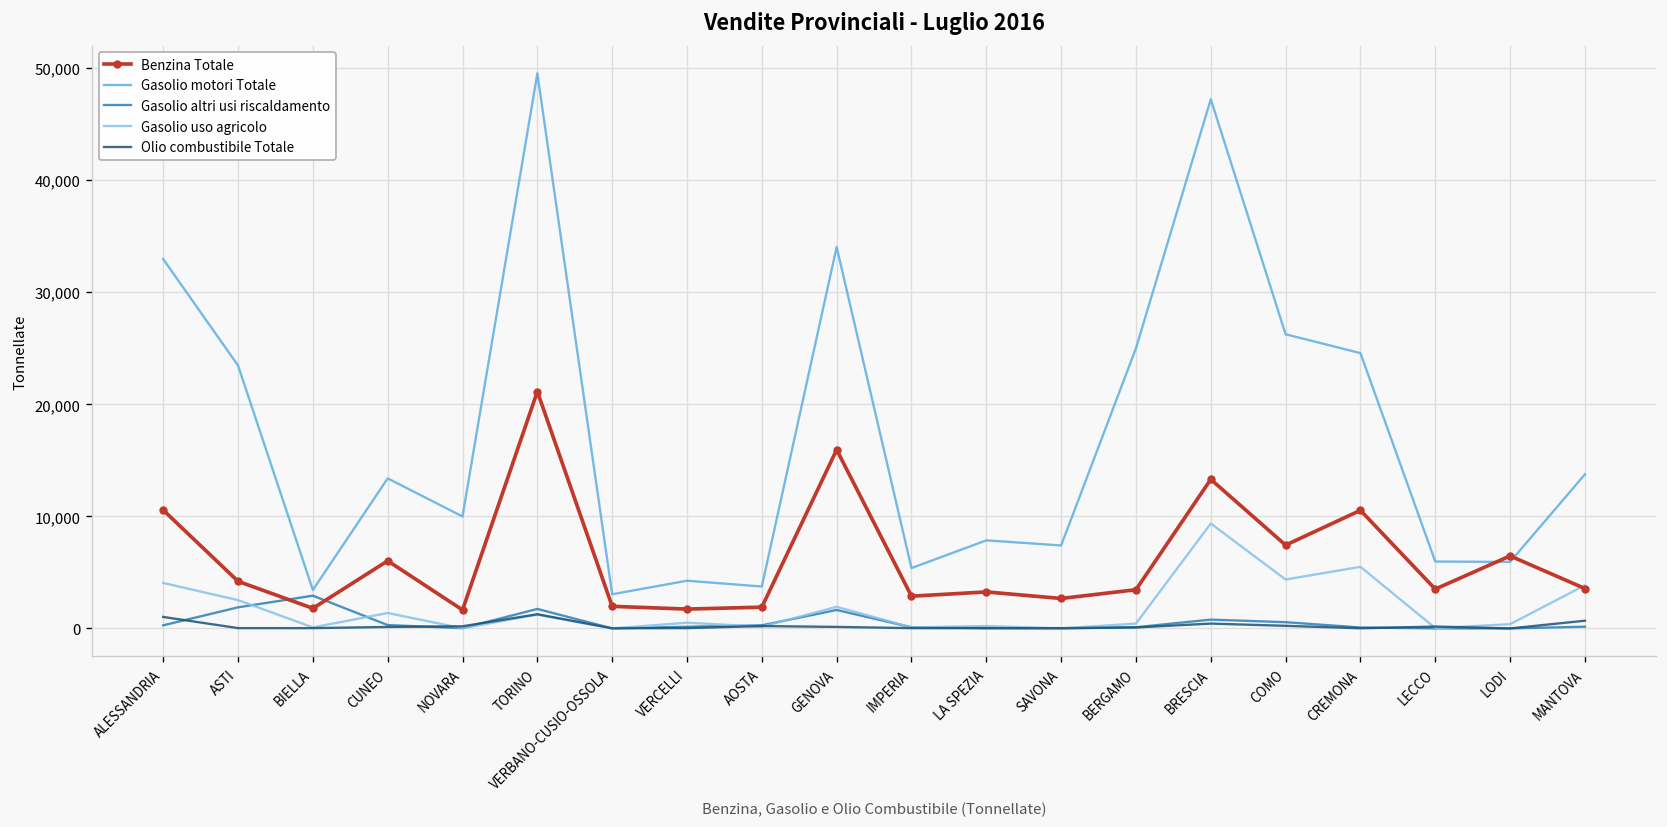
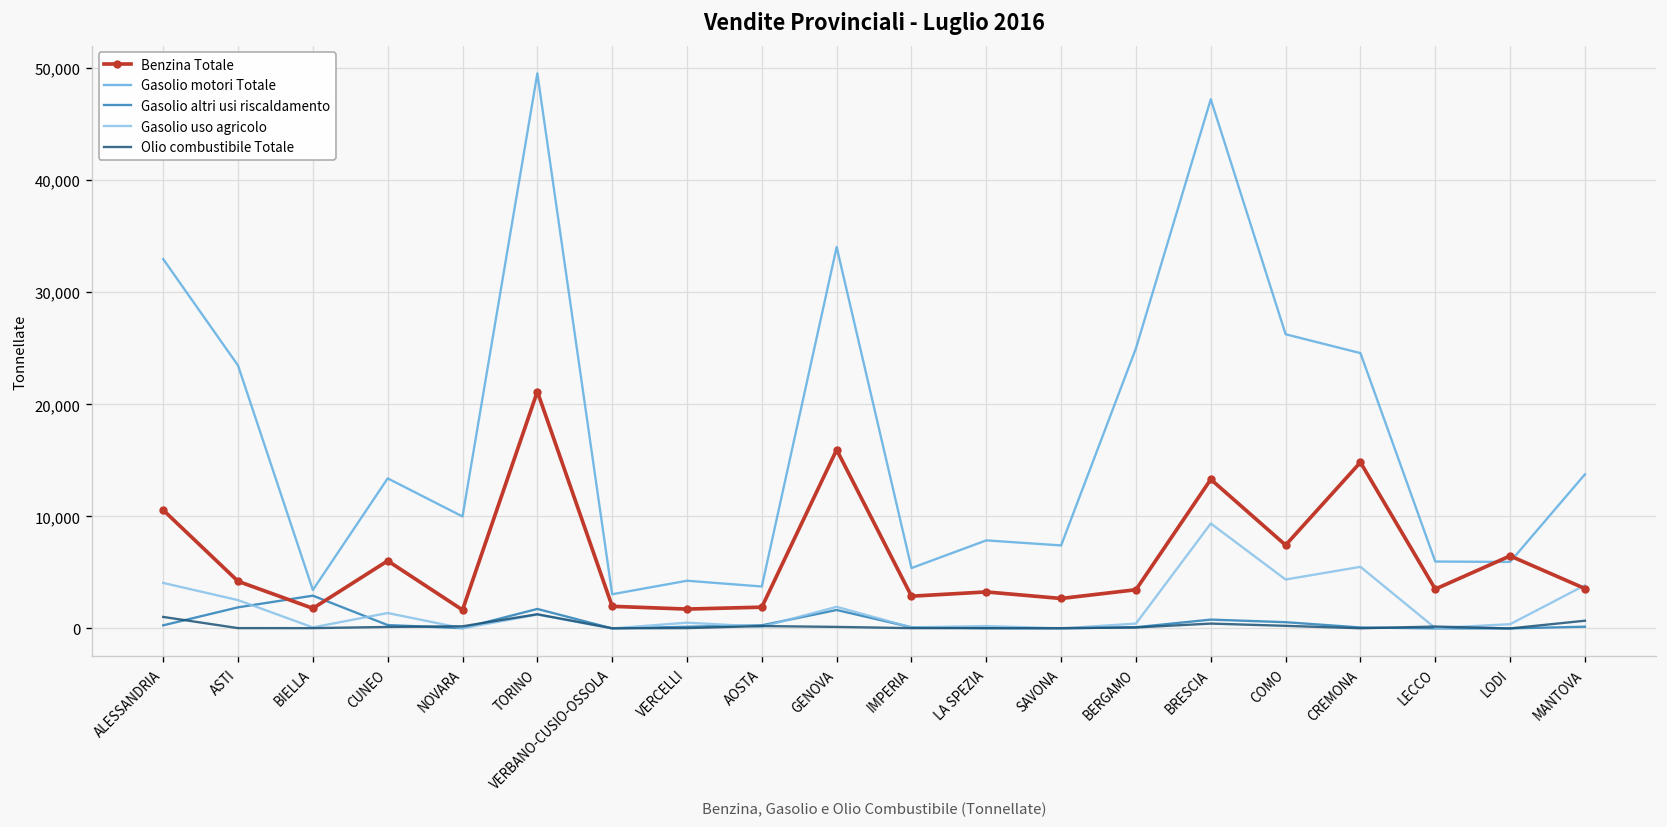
  {
    "Benzina Totale": {
      "ALESSANDRIA": "11,000",
      "ASTI": "4,000",
      "BIELLA": "2,000",
      "CUNEO": "6,000",
      "NOVARA": "2,000",
      "TORINO": "21,000",
      "VERBANO-CUSIO-OSSOLA": "2,000",
      "VERCELLI": "2,000",
      "AOSTA": "2,000",
      "GENOVA": "16,000",
      "IMPERIA": "3,000",
      "LA SPEZIA": "3,000",
      "SAVONA": "3,000",
      "BERGAMO": "3,000",
      "BRESCIA": "13,000",
      "COMO": "7,000",
-     "CREMONA": "11,000",
+     "CREMONA": "15,000",
      "LECCO": "4,000",
      "LODI": "6,000",
      "MANTOVA": "4,000"
    },
    "Gasolio altri usi riscaldamento": {
      "ALESSANDRIA": "0",
      "ASTI": "2,000",
      "BIELLA": "3,000",
      "TORINO": "2,000",
      "GENOVA": "2,000",
      "BRESCIA": "1,000",
      "COMO": "1,000",
      "MANTOVA": "0"
    },
    "Olio combustibile Totale": {
      "ALESSANDRIA": "1,000",
      "ASTI": "0",
      "GENOVA": "0",
      "BRESCIA": "0",
      "COMO": "0",
      "MANTOVA": "1,000"
    }
  }
